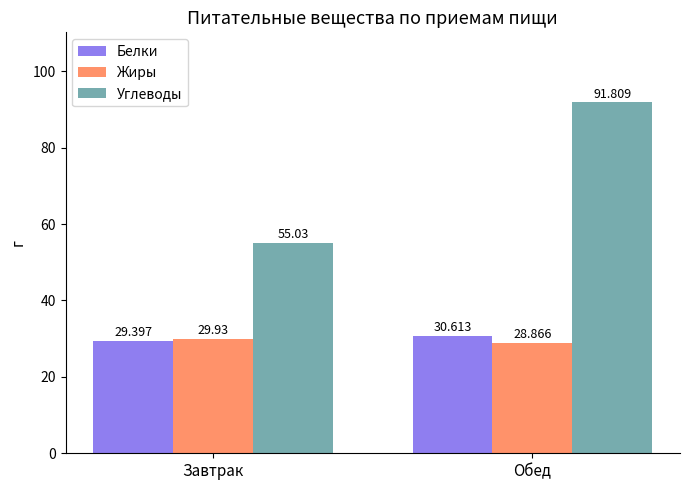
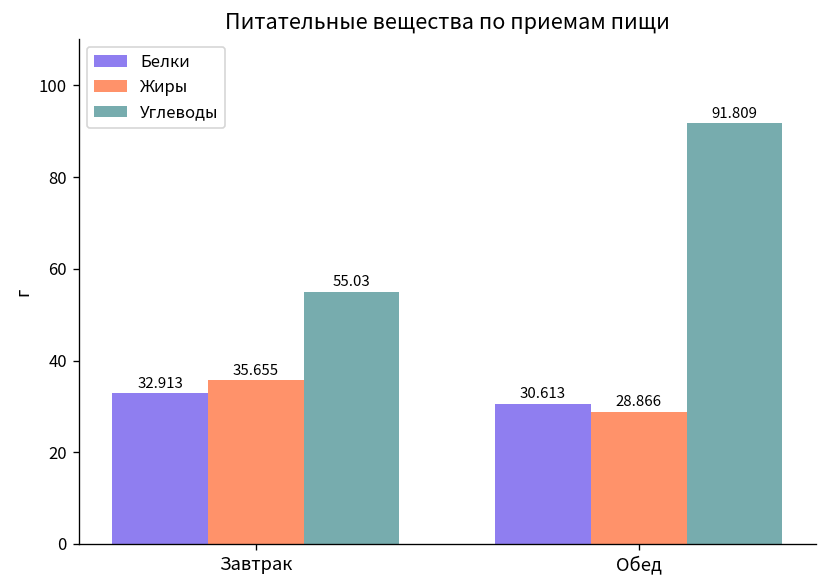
  {
    "Белки": {
-     "Завтрак": 29.397,
+     "Завтрак": 32.913,
      "Обед": 30.613
    },
    "Жиры": {
-     "Завтрак": 29.93,
+     "Завтрак": 35.655,
      "Обед": 28.866
    },
    "Углеводы": {
      "Завтрак": 55.03,
      "Обед": 91.809
    }
  }
